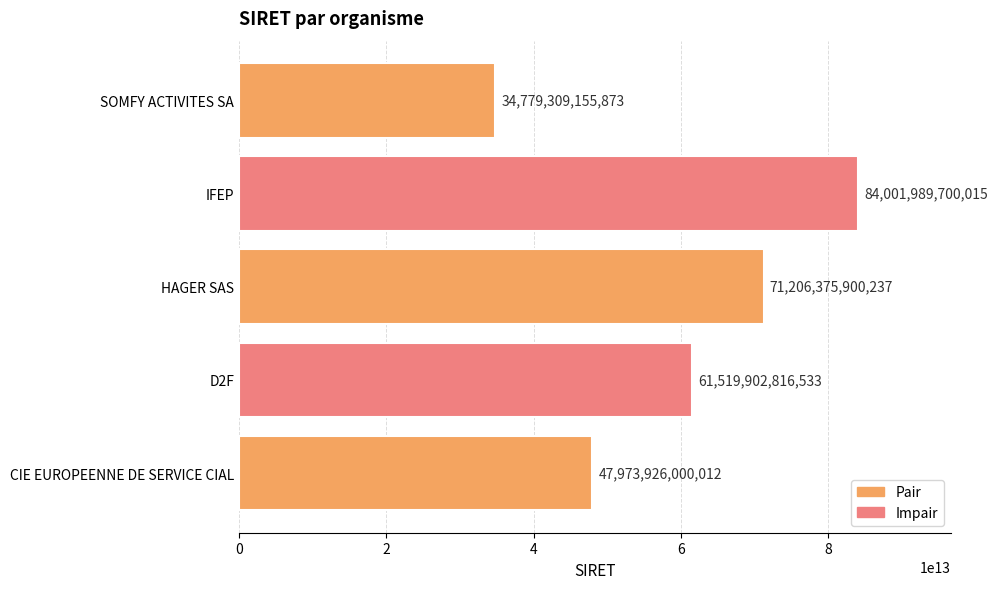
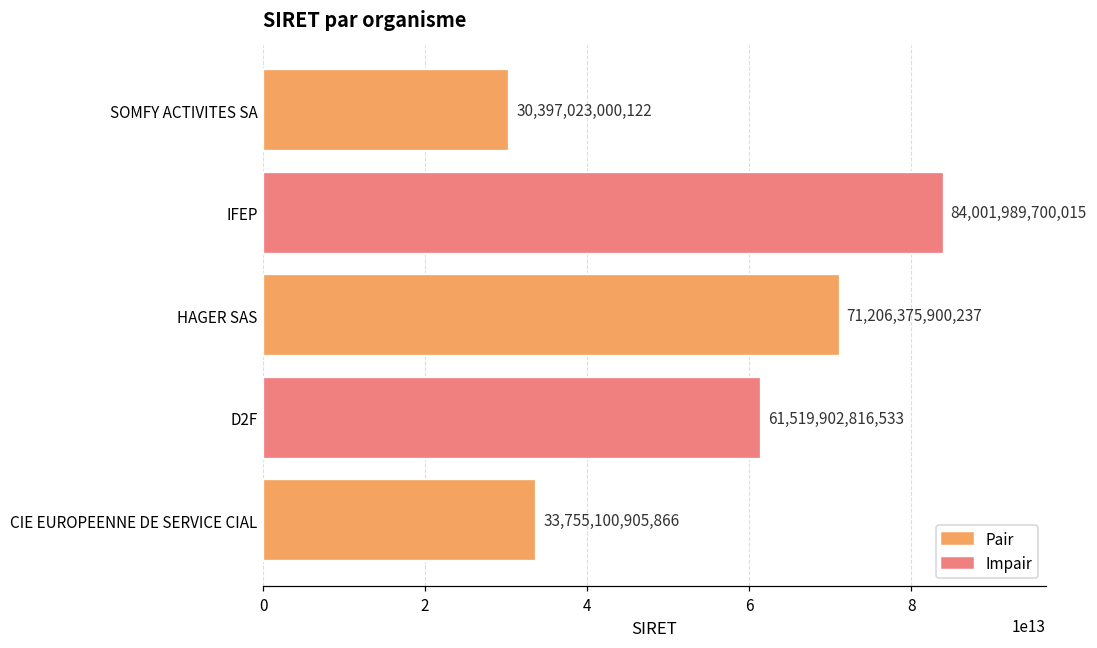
  {
-   "SOMFY ACTIVITES SA": "34,779,309,155,873",
+   "SOMFY ACTIVITES SA": "30,397,023,000,122",
    "IFEP": "84,001,989,700,015",
    "HAGER SAS": "71,206,375,900,237",
    "D2F": "61,519,902,816,533",
-   "CIE EUROPEENNE DE SERVICE CIAL": "47,973,926,000,012"
+   "CIE EUROPEENNE DE SERVICE CIAL": "33,755,100,905,866"
  }
